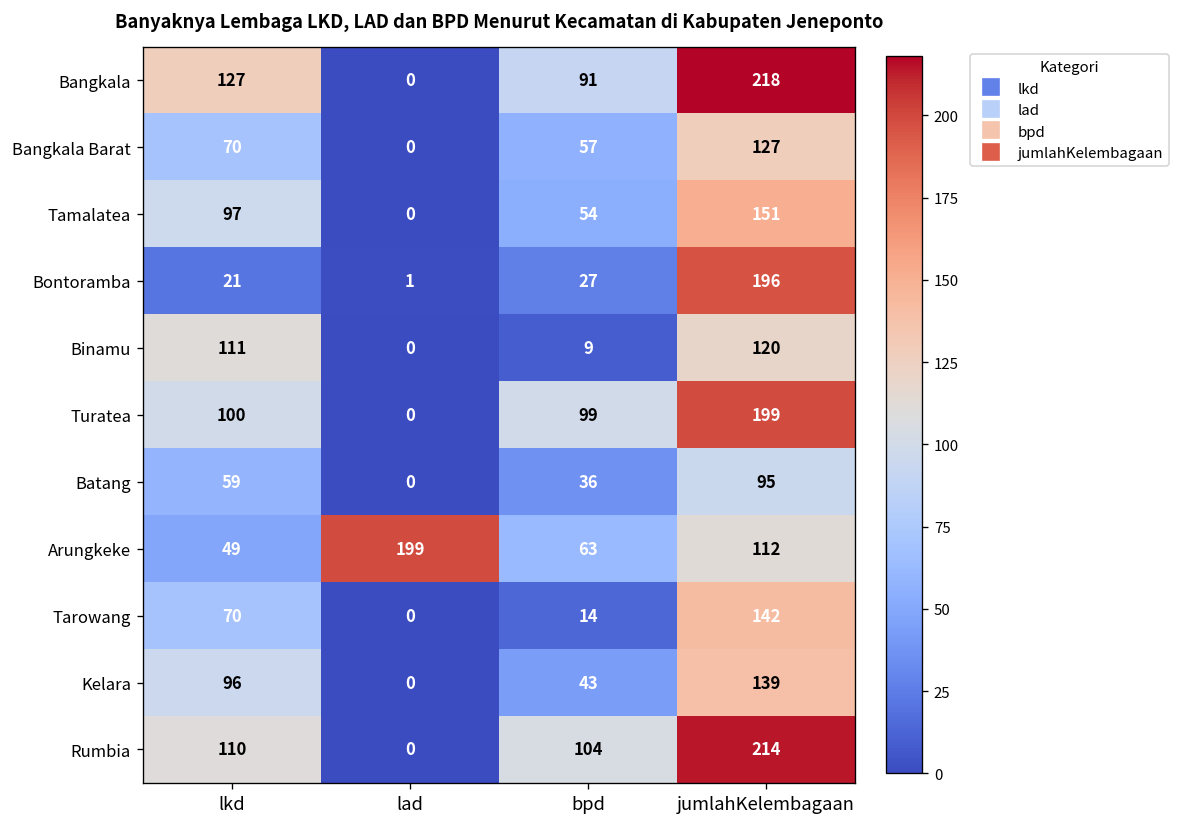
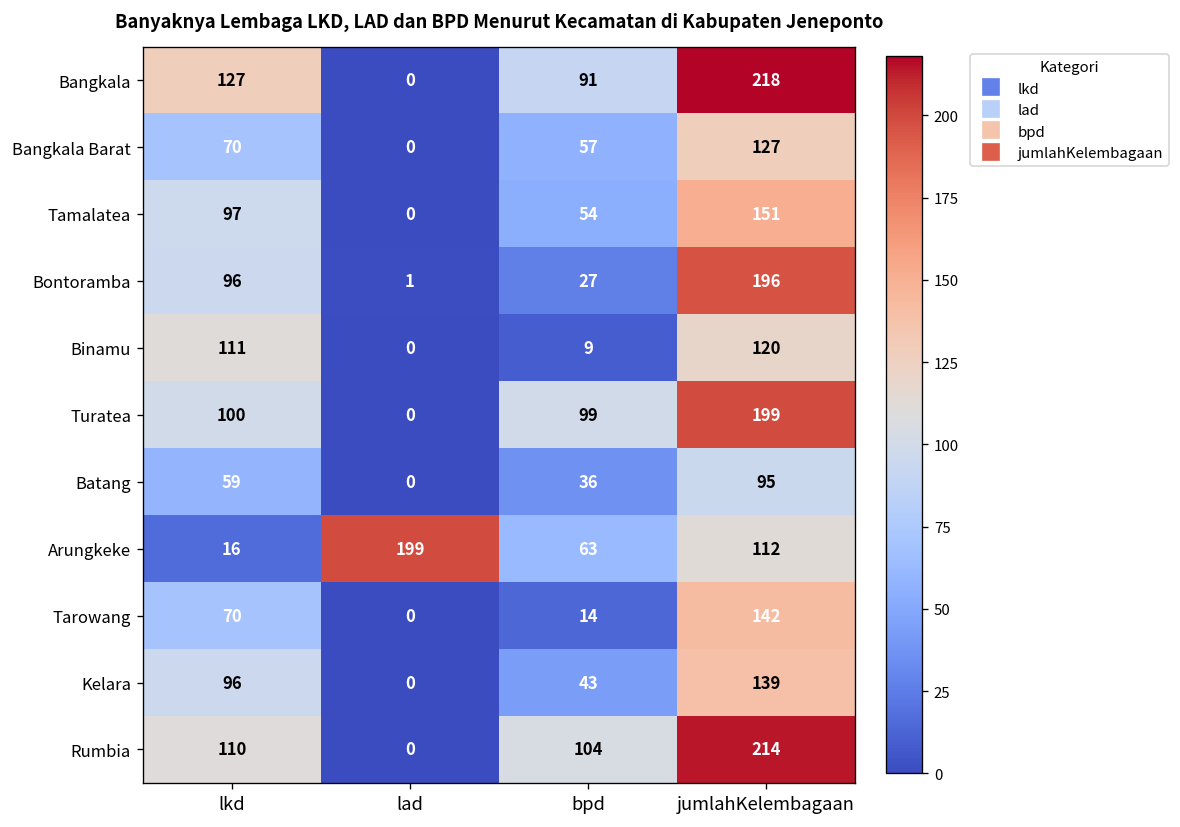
  {
    "Bangkala": {
      "lkd": 127,
      "lad": 0,
      "bpd": 91,
      "jumlahKelembagaan": 218
    },
    "Bangkala Barat": {
      "lkd": 70,
      "lad": 0,
      "bpd": 57,
      "jumlahKelembagaan": 127
    },
    "Tamalatea": {
      "lkd": 97,
      "lad": 0,
      "bpd": 54,
      "jumlahKelembagaan": 151
    },
    "Bontoramba": {
-     "lkd": 21,
+     "lkd": 96,
      "lad": 1,
      "bpd": 27,
      "jumlahKelembagaan": 196
    },
    "Binamu": {
      "lkd": 111,
      "lad": 0,
      "bpd": 9,
      "jumlahKelembagaan": 120
    },
    "Turatea": {
      "lkd": 100,
      "lad": 0,
      "bpd": 99,
      "jumlahKelembagaan": 199
    },
    "Batang": {
      "lkd": 59,
      "lad": 0,
      "bpd": 36,
      "jumlahKelembagaan": 95
    },
    "Arungkeke": {
-     "lkd": 49,
+     "lkd": 16,
      "lad": 199,
      "bpd": 63,
      "jumlahKelembagaan": 112
    },
    "Tarowang": {
      "lkd": 70,
      "lad": 0,
      "bpd": 14,
      "jumlahKelembagaan": 142
    },
    "Kelara": {
      "lkd": 96,
      "lad": 0,
      "bpd": 43,
      "jumlahKelembagaan": 139
    },
    "Rumbia": {
      "lkd": 110,
      "lad": 0,
      "bpd": 104,
      "jumlahKelembagaan": 214
    }
  }
